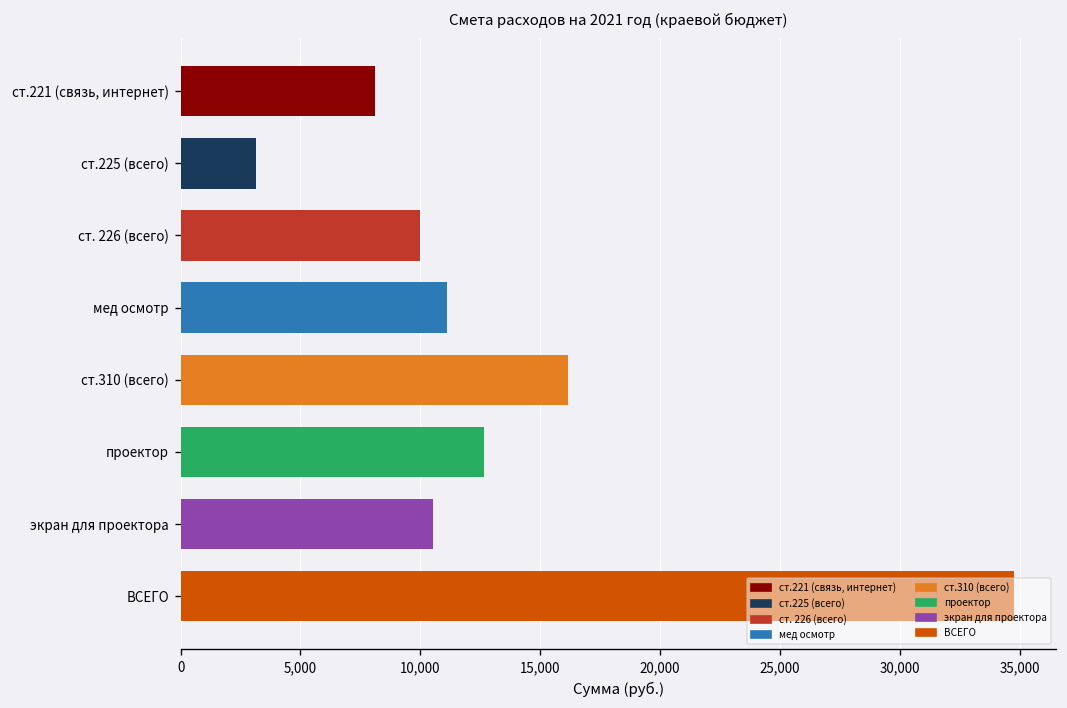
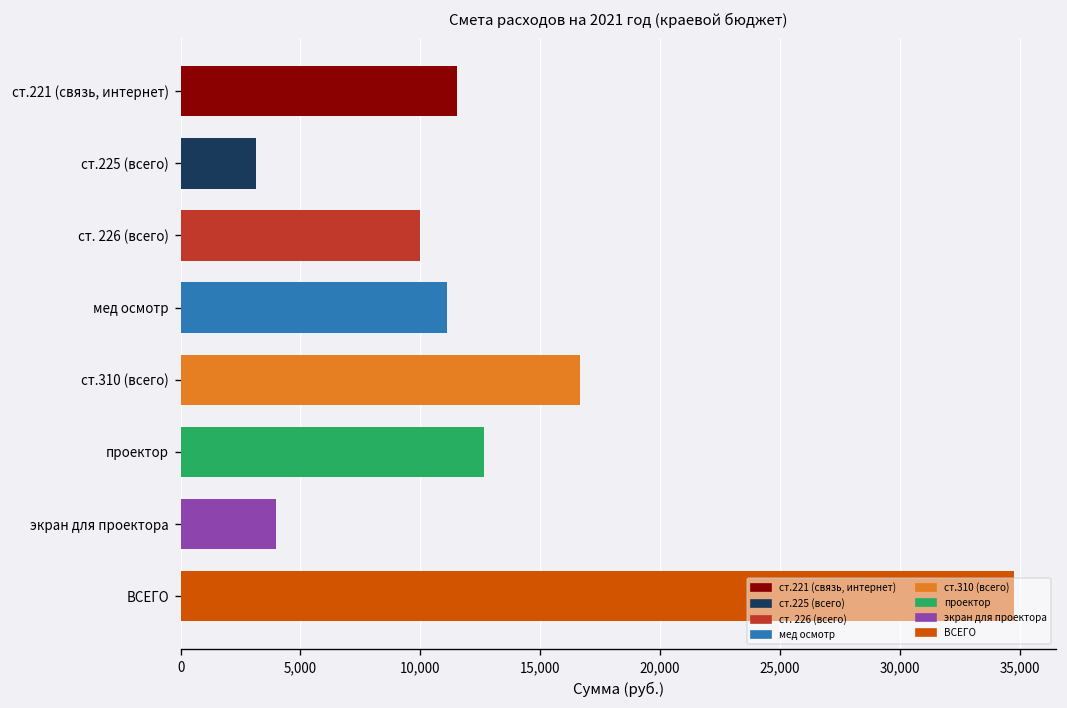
  {
-   "ст.221 (связь, интернет)": "8,100",
+   "ст.221 (связь, интернет)": "11,500",
    "ст.225 (всего)": "3,200",
    "ст. 226 (всего)": "10,000",
    "мед осмотр": "11,100",
-   "ст.310 (всего)": "16,200",
+   "ст.310 (всего)": "16,700",
    "проектор": "12,700",
-   "экран для проектора": "10,500"
+   "экран для проектора": "4,000"
  }
